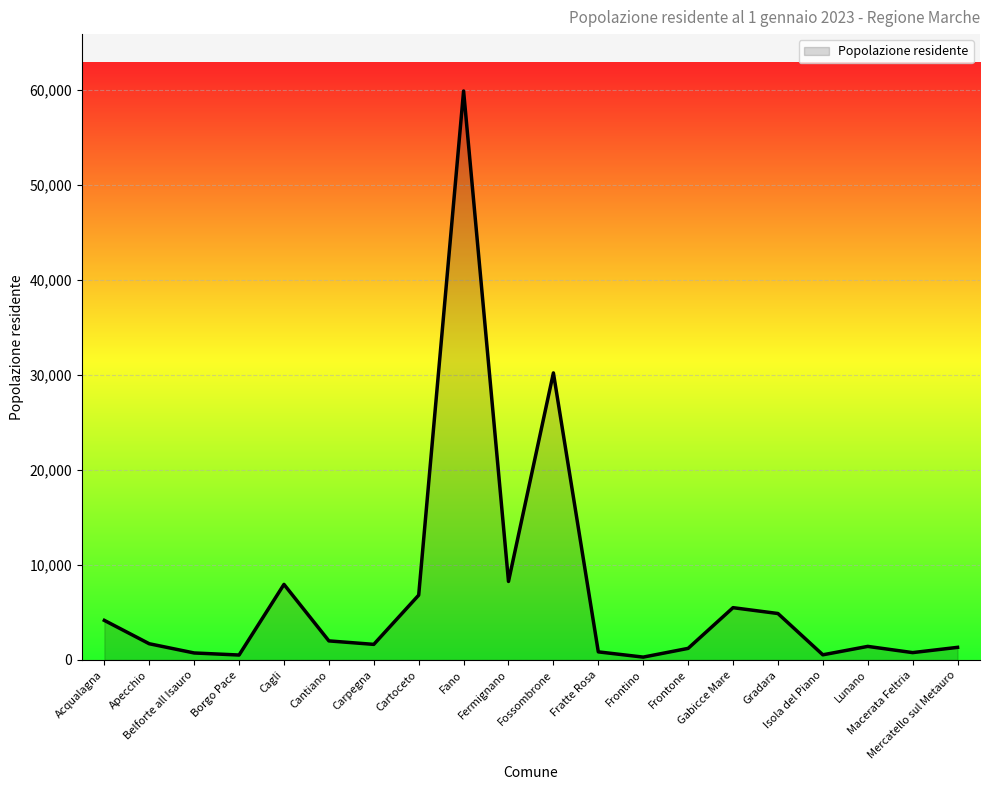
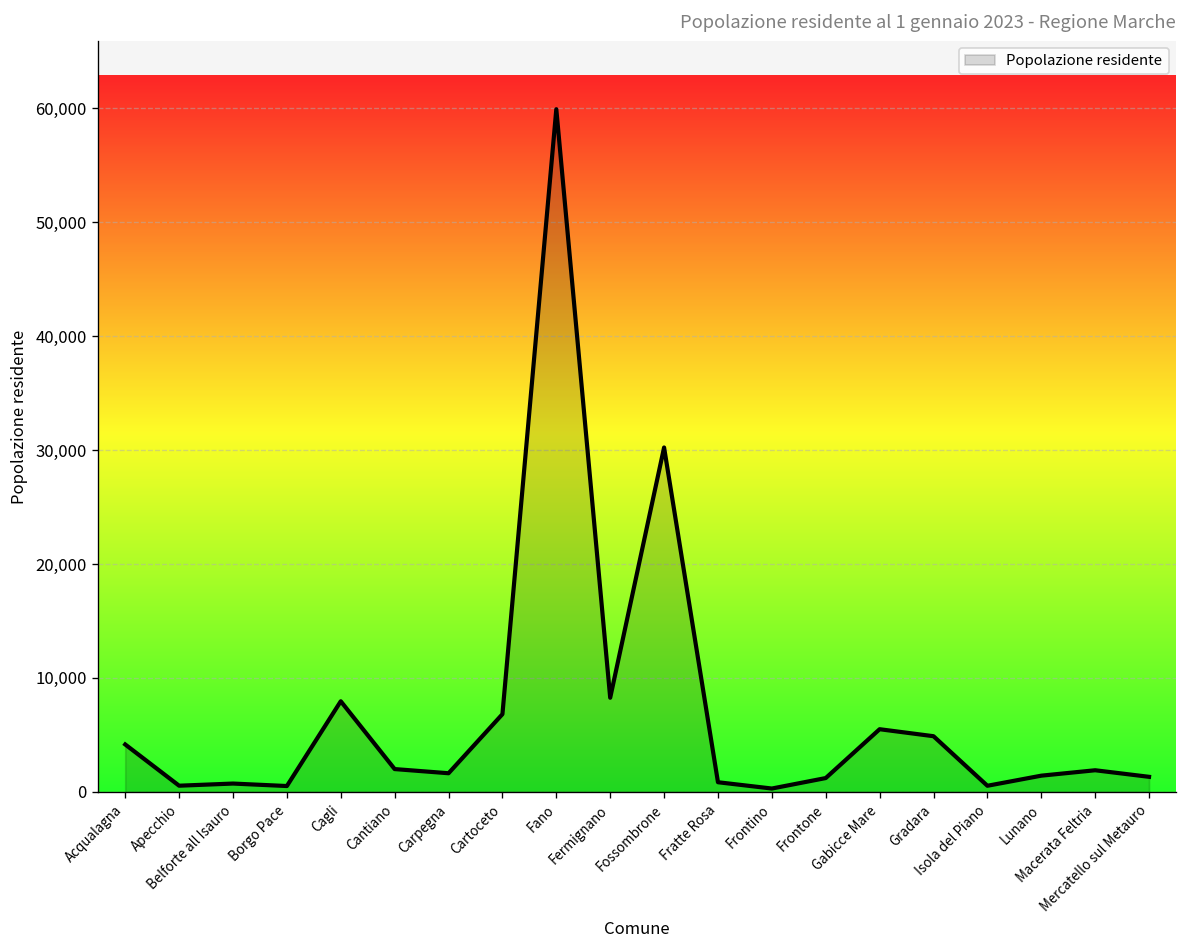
  {
    "Acqualagna": "4,000",
-   "Apecchio": "2,000",
+   "Apecchio": "1,000",
    "Belforte all Isauro": "1,000",
    "Borgo Pace": "1,000",
    "Cagli": "8,000",
    "Cantiano": "2,000",
    "Carpegna": "2,000",
    "Cartoceto": "7,000",
    "Fano": "60,000",
    "Fermignano": "8,000",
    "Fossombrone": "30,000",
    "Fratte Rosa": "1,000",
    "Frontino": "0",
    "Frontone": "1,000",
    "Gabicce Mare": "6,000",
    "Gradara": "5,000",
    "Isola del Piano": "1,000",
    "Lunano": "1,000",
-   "Macerata Feltria": "1,000",
+   "Macerata Feltria": "2,000",
    "Mercatello sul Metauro": "1,000"
  }
